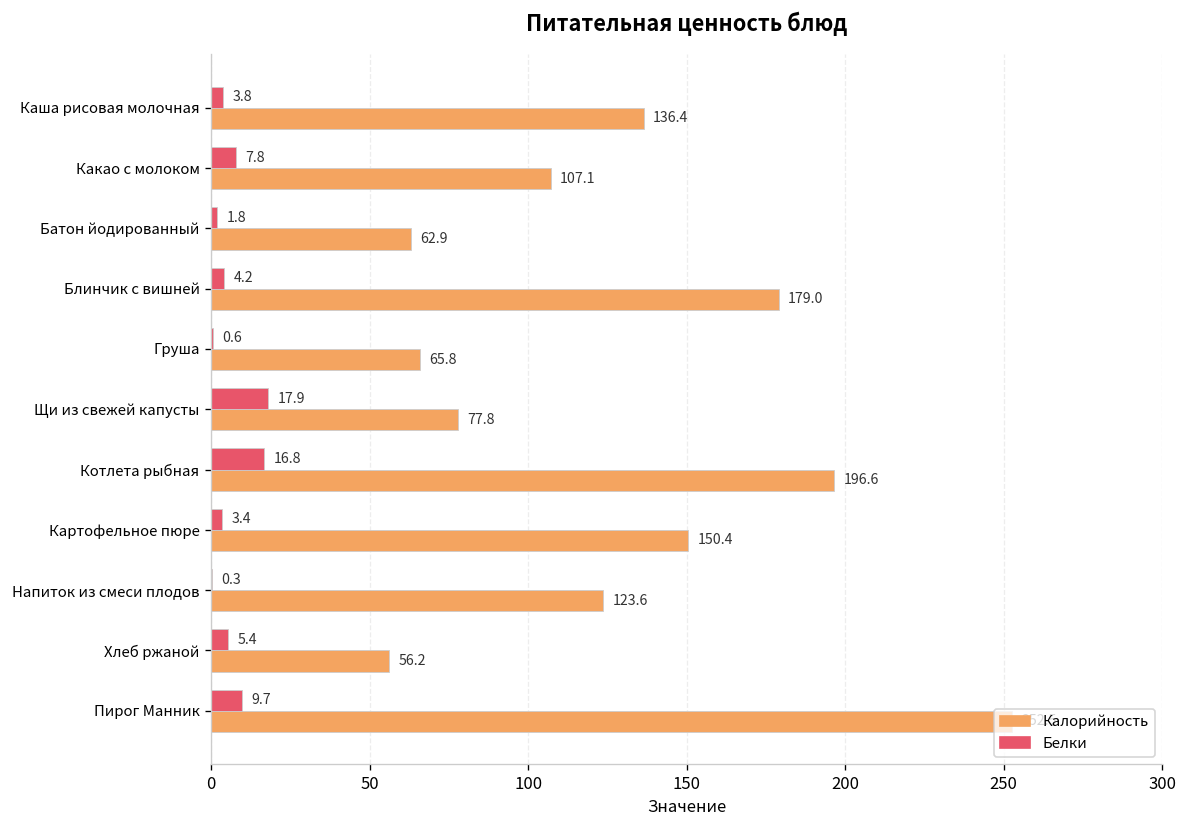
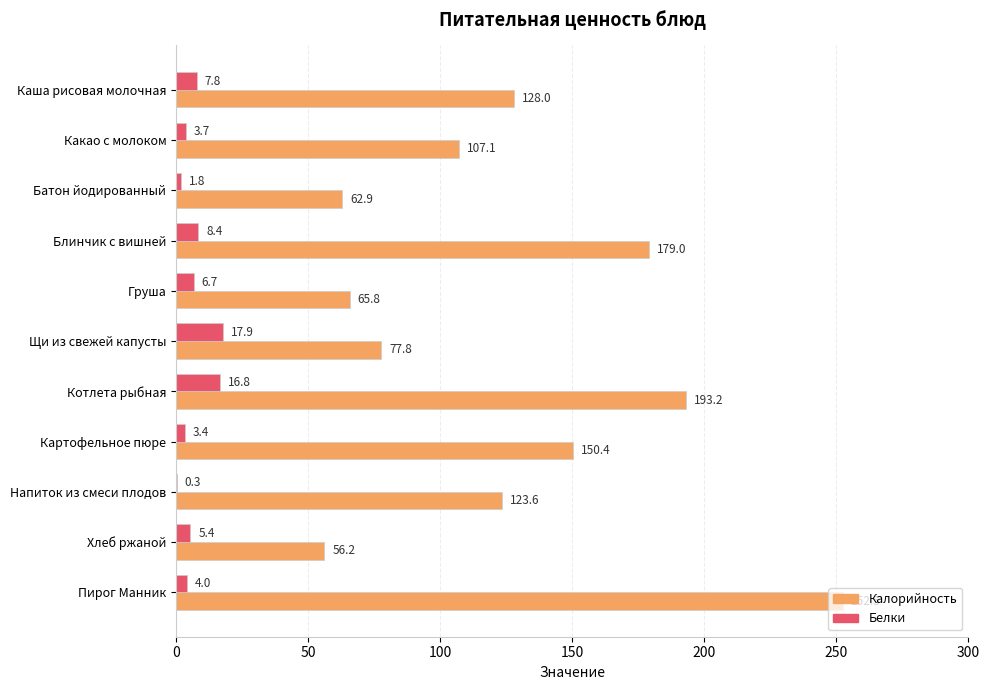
  {
    "Калорийность": {
-     "Каша рисовая молочная": 136.4,
+     "Каша рисовая молочная": 128.0,
      "Какао с молоком": 107.1,
      "Батон йодированный": 62.9,
      "Блинчик с вишней": 179.0,
      "Груша": 65.8,
      "Щи из свежей капусты": 77.8,
-     "Котлета рыбная": 196.6,
+     "Котлета рыбная": 193.2,
      "Картофельное пюре": 150.4,
      "Напиток из смеси плодов": 123.6,
      "Хлеб ржаной": 56.2
    },
    "Белки": {
-     "Каша рисовая молочная": 3.8,
-     "Какао с молоком": 7.8,
+     "Каша рисовая молочная": 7.8,
+     "Какао с молоком": 3.7,
      "Батон йодированный": 1.8,
-     "Блинчик с вишней": 4.2,
-     "Груша": 0.6,
+     "Блинчик с вишней": 8.4,
+     "Груша": 6.7,
      "Щи из свежей капусты": 17.9,
      "Котлета рыбная": 16.8,
      "Картофельное пюре": 3.4,
      "Напиток из смеси плодов": 0.3,
      "Хлеб ржаной": 5.4,
-     "Пирог Манник": 9.7
+     "Пирог Манник": 4.0
    }
  }
